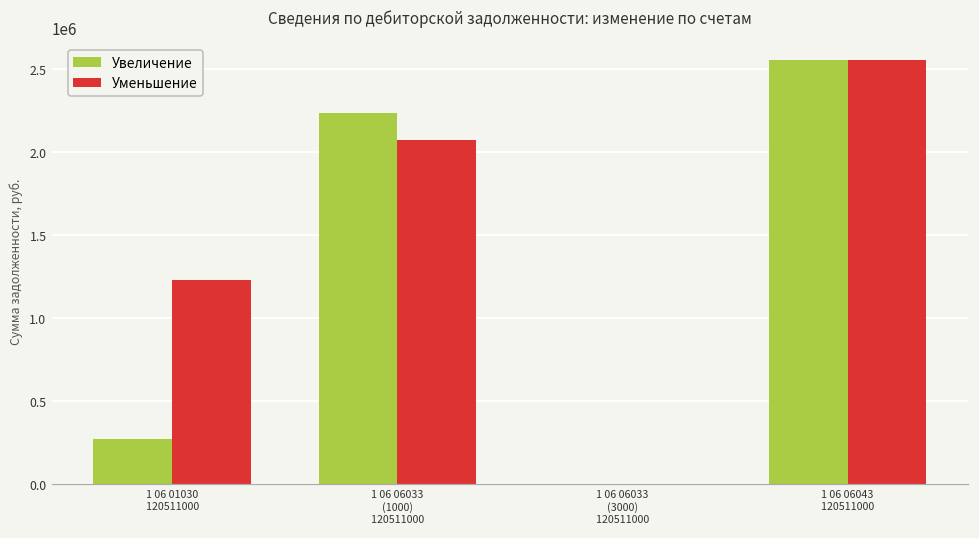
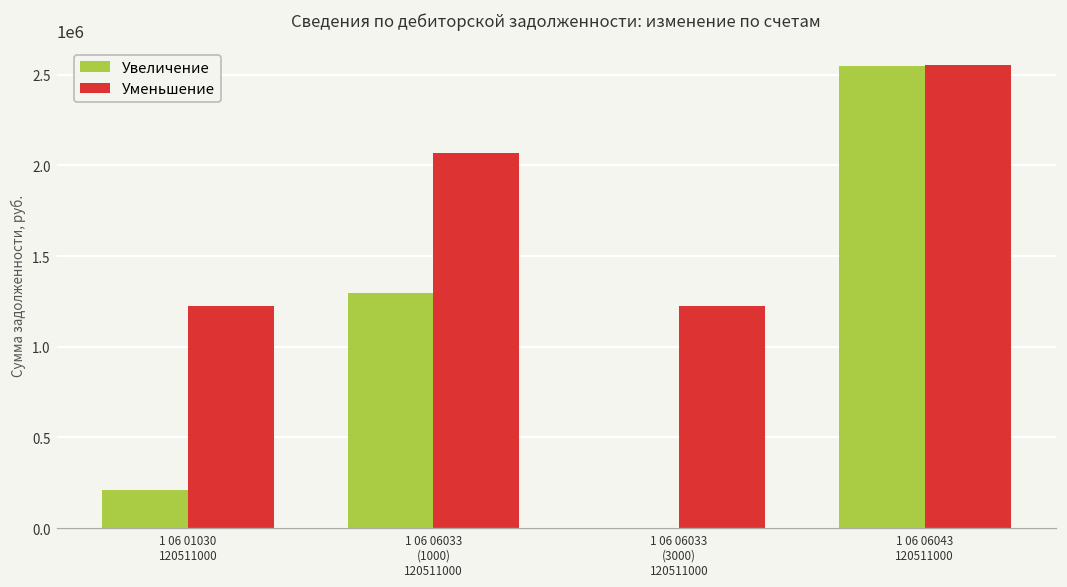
  {
    "Увеличение": {
-     "1 06 01030 120511000": 270000,
-     "1 06 06033 (1000) 120511000": 2230000,
+     "1 06 01030 120511000": 210000,
+     "1 06 06033 (1000) 120511000": 1300000,
      "1 06 06043 120511000": 2550000
    },
    "Уменьшение": {
      "1 06 01030 120511000": 1230000,
      "1 06 06033 (1000) 120511000": 2070000,
-     "1 06 06033 (3000) 120511000": 0,
+     "1 06 06033 (3000) 120511000": 1220000,
      "1 06 06043 120511000": 2550000
    }
  }
